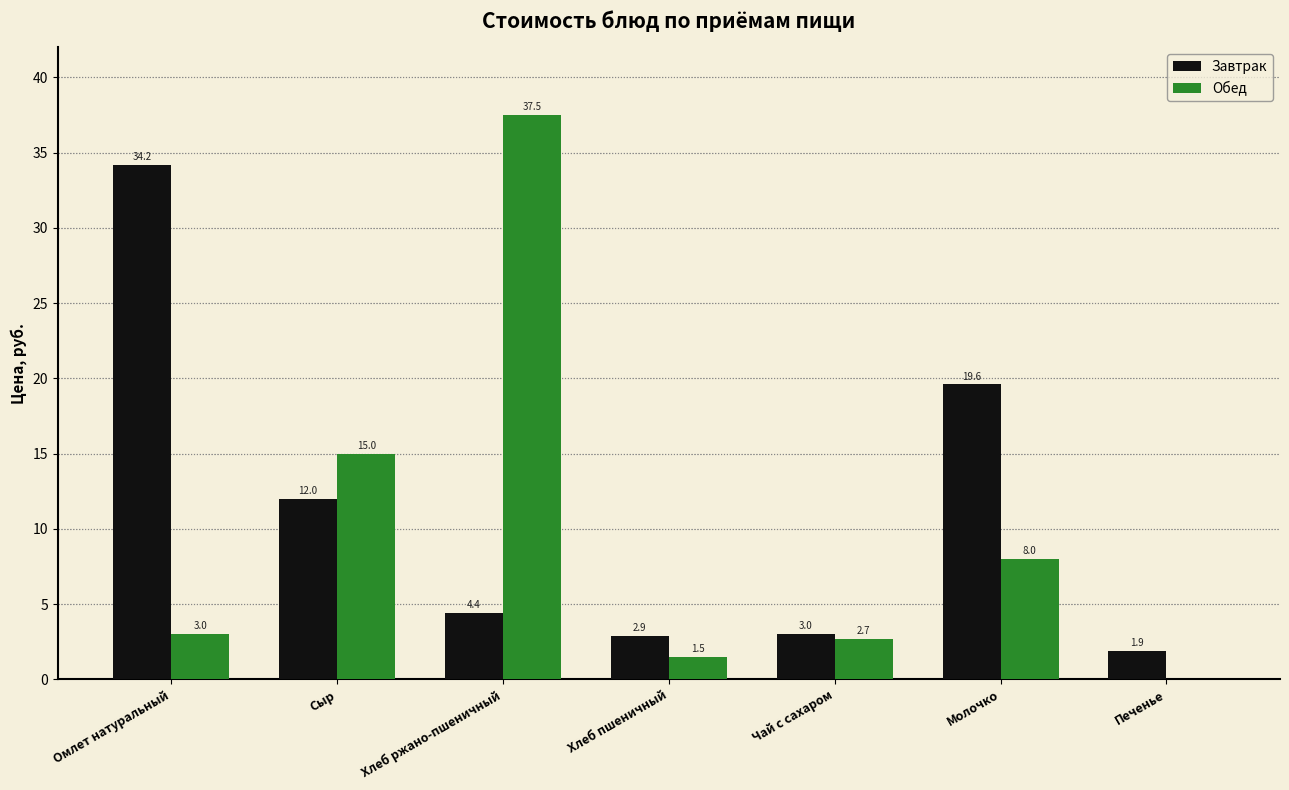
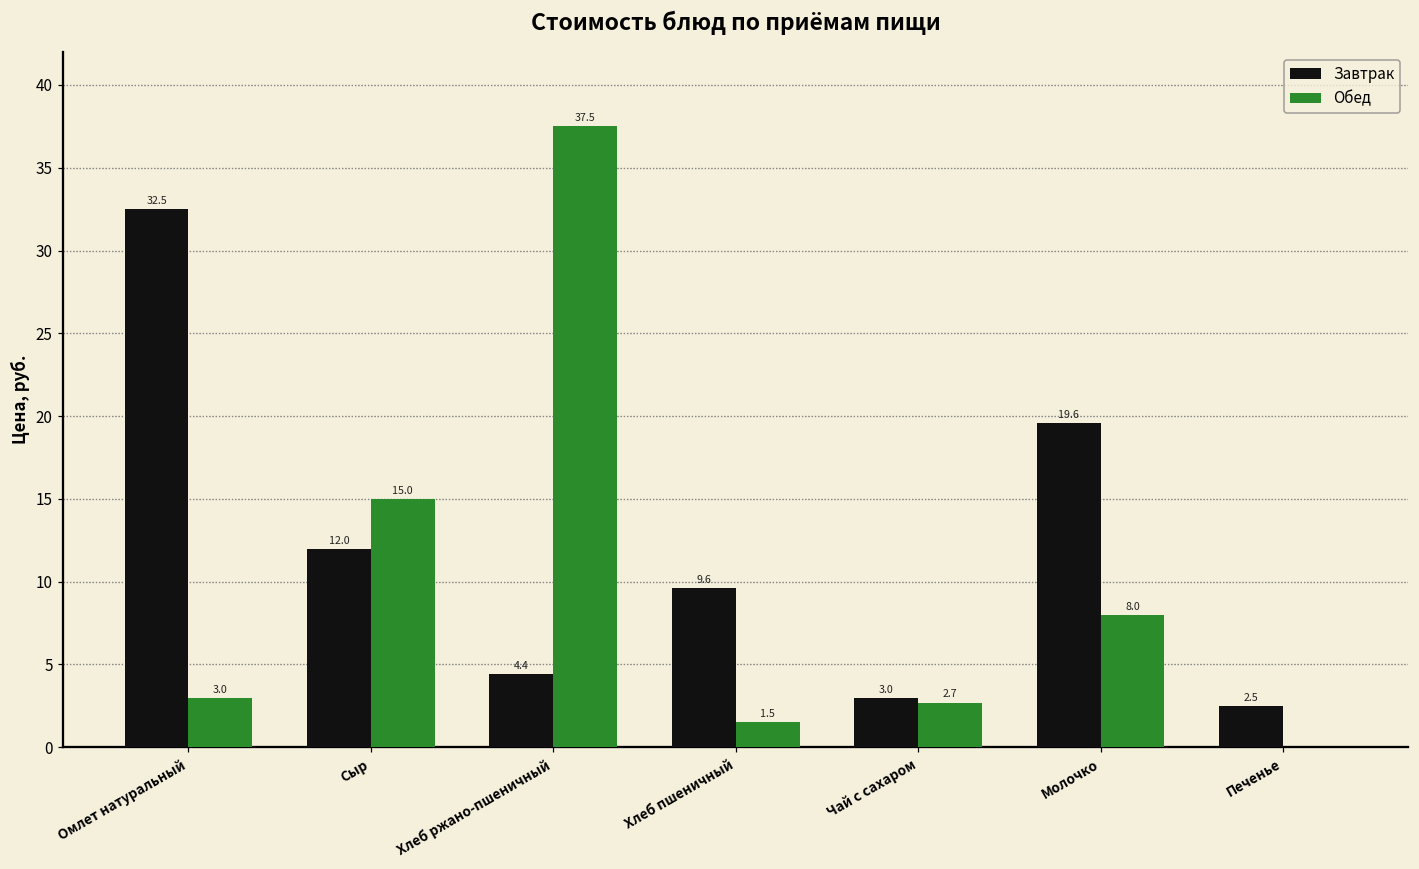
  {
    "Завтрак": {
-     "Омлет натуральный": 34.2,
+     "Омлет натуральный": 32.5,
      "Сыр": 12.0,
      "Хлеб ржано-пшеничный": 4.4,
-     "Хлеб пшеничный": 2.9,
+     "Хлеб пшеничный": 9.6,
      "Чай с сахаром": 3.0,
      "Молочко": 19.6,
-     "Печенье": 1.9
+     "Печенье": 2.5
    },
    "Обед": {
      "Омлет натуральный": 3.0,
      "Сыр": 15.0,
      "Хлеб ржано-пшеничный": 37.5,
      "Хлеб пшеничный": 1.5,
      "Чай с сахаром": 2.7,
      "Молочко": 8.0
    }
  }
